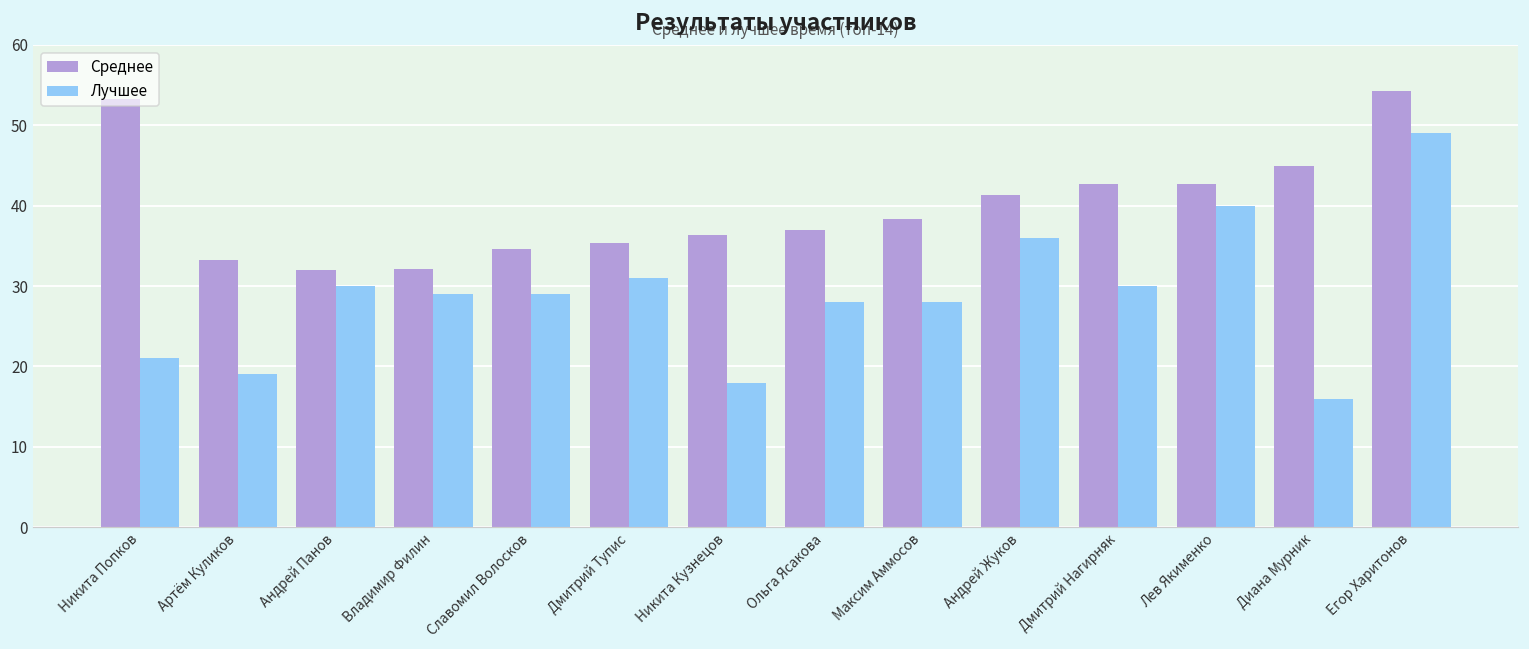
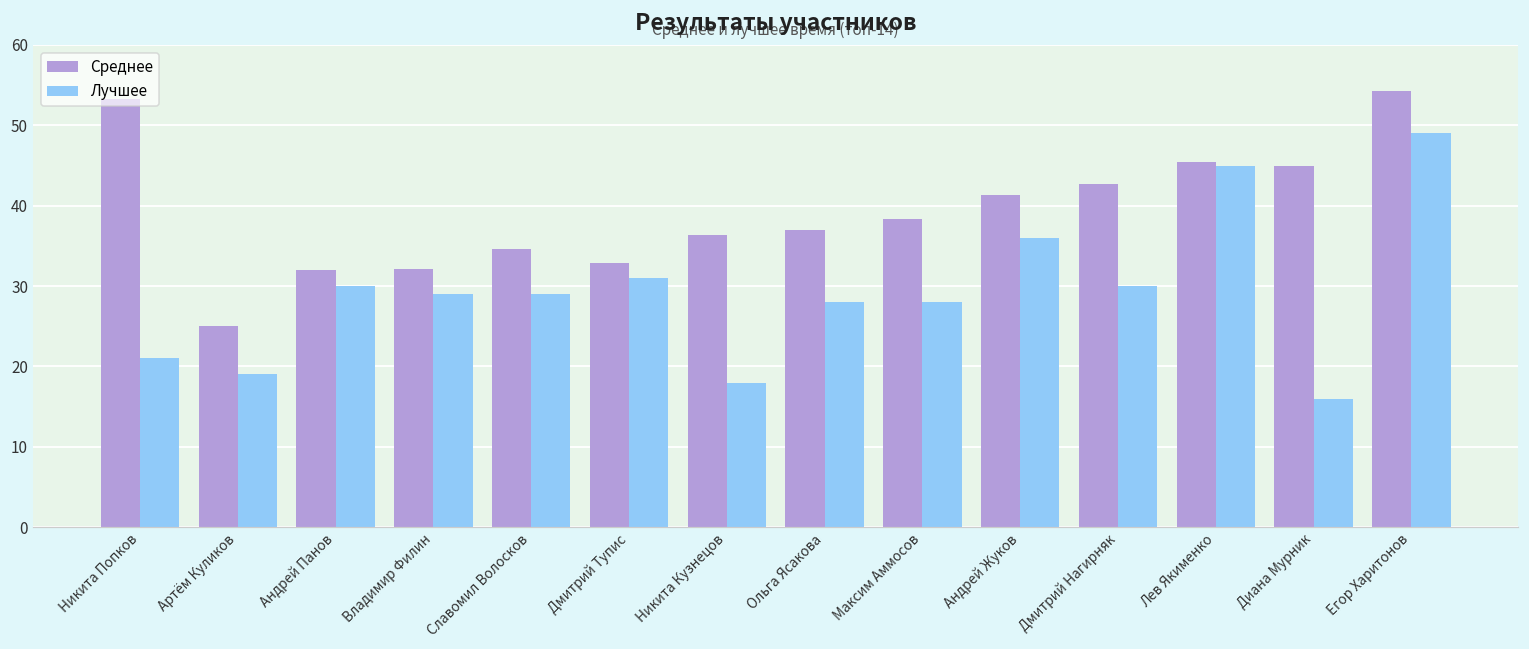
  {
    "Среднее": {
-     "Артём Куликов": 33,
+     "Артём Куликов": 25,
      "Андрей Панов": 32,
      "Владимир Филин": 32,
      "Славомил Волосков": 35,
-     "Дмитрий Тупис": 35,
+     "Дмитрий Тупис": 33,
      "Никита Кузнецов": 36,
      "Ольга Ясакова": 37,
      "Максим Аммосов": 38,
      "Андрей Жуков": 41,
      "Дмитрий Нагирняк": 43,
-     "Лев Якименко": 43,
+     "Лев Якименко": 45,
      "Диана Мурник": 45,
      "Егор Харитонов": 54
    },
    "Лучшее": {
      "Никита Попков": 21,
      "Артём Куликов": 19,
      "Андрей Панов": 30,
      "Владимир Филин": 29,
      "Славомил Волосков": 29,
      "Дмитрий Тупис": 31,
      "Никита Кузнецов": 18,
      "Ольга Ясакова": 28,
      "Максим Аммосов": 28,
      "Андрей Жуков": 36,
      "Дмитрий Нагирняк": 30,
-     "Лев Якименко": 40,
+     "Лев Якименко": 45,
      "Диана Мурник": 16,
      "Егор Харитонов": 49
    }
  }
